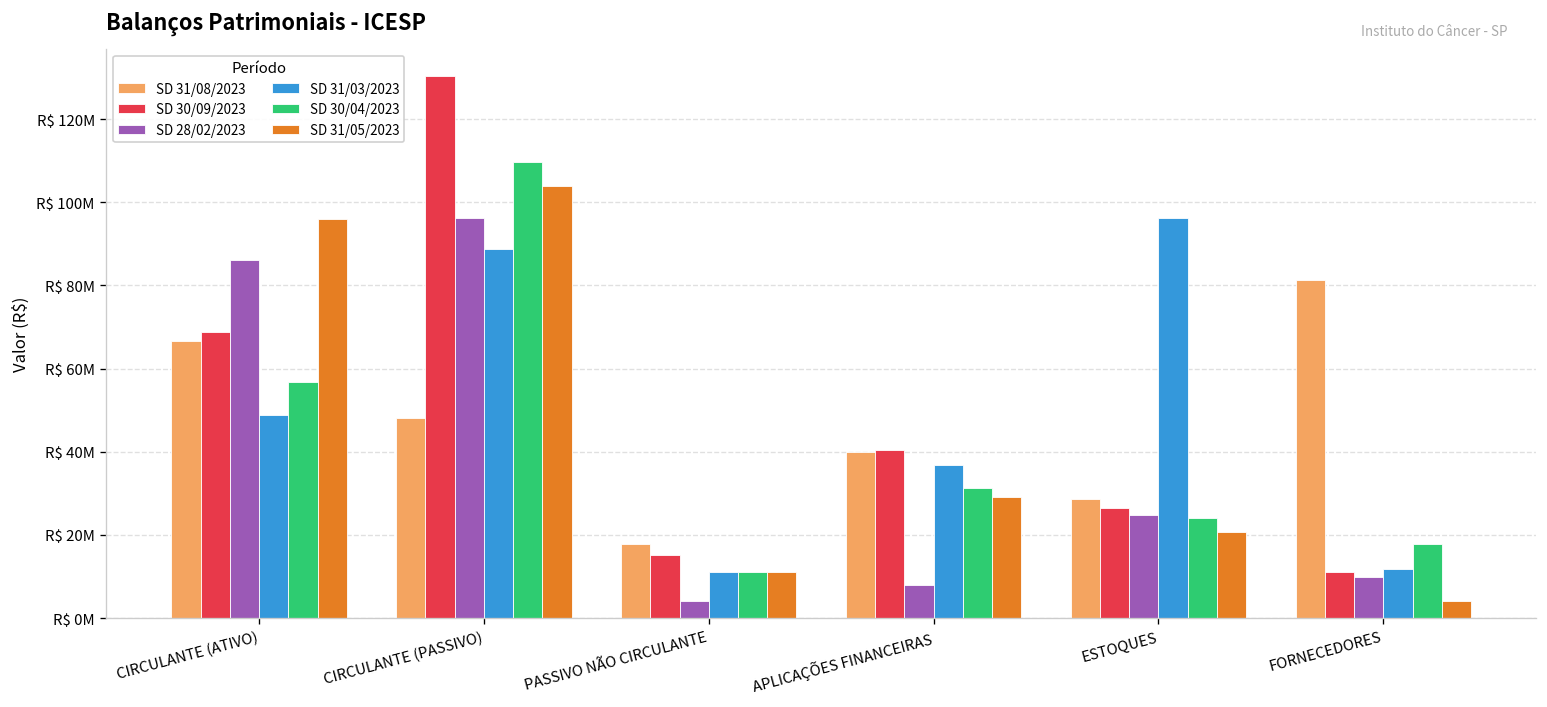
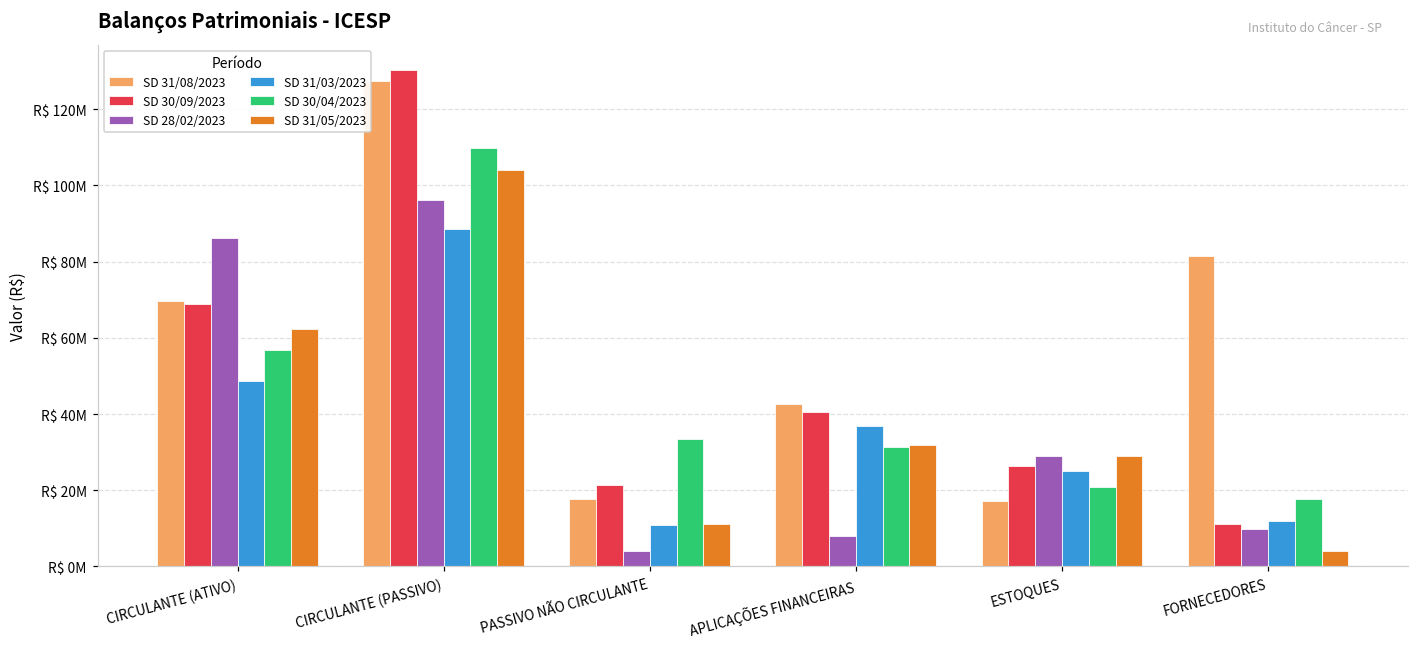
  {
    "SD 31/08/2023": {
-     "CIRCULANTE (ATIVO)": "R$ 67000000",
-     "CIRCULANTE (PASSIVO)": "R$ 48000000",
+     "CIRCULANTE (ATIVO)": "R$ 70000000",
+     "CIRCULANTE (PASSIVO)": "R$ 127000000",
      "PASSIVO NÃO CIRCULANTE": "R$ 18000000",
-     "APLICAÇÕES FINANCEIRAS": "R$ 40000000",
-     "ESTOQUES": "R$ 29000000",
+     "APLICAÇÕES FINANCEIRAS": "R$ 43000000",
+     "ESTOQUES": "R$ 17000000",
      "FORNECEDORES": "R$ 81000000"
    },
    "SD 30/09/2023": {
      "CIRCULANTE (ATIVO)": "R$ 69000000",
      "CIRCULANTE (PASSIVO)": "R$ 130000000",
-     "PASSIVO NÃO CIRCULANTE": "R$ 15000000",
+     "PASSIVO NÃO CIRCULANTE": "R$ 21000000",
      "APLICAÇÕES FINANCEIRAS": "R$ 41000000",
      "ESTOQUES": "R$ 26000000",
      "FORNECEDORES": "R$ 11000000"
    },
    "SD 28/02/2023": {
      "CIRCULANTE (ATIVO)": "R$ 86000000",
      "CIRCULANTE (PASSIVO)": "R$ 96000000",
      "PASSIVO NÃO CIRCULANTE": "R$ 4000000",
      "APLICAÇÕES FINANCEIRAS": "R$ 8000000",
-     "ESTOQUES": "R$ 25000000",
+     "ESTOQUES": "R$ 29000000",
      "FORNECEDORES": "R$ 10000000"
    },
    "SD 31/03/2023": {
      "CIRCULANTE (ATIVO)": "R$ 49000000",
      "CIRCULANTE (PASSIVO)": "R$ 89000000",
      "PASSIVO NÃO CIRCULANTE": "R$ 11000000",
      "APLICAÇÕES FINANCEIRAS": "R$ 37000000",
-     "ESTOQUES": "R$ 96000000",
+     "ESTOQUES": "R$ 25000000",
      "FORNECEDORES": "R$ 12000000"
    },
    "SD 30/04/2023": {
      "CIRCULANTE (ATIVO)": "R$ 57000000",
      "CIRCULANTE (PASSIVO)": "R$ 110000000",
-     "PASSIVO NÃO CIRCULANTE": "R$ 11000000",
+     "PASSIVO NÃO CIRCULANTE": "R$ 33000000",
      "APLICAÇÕES FINANCEIRAS": "R$ 31000000",
-     "ESTOQUES": "R$ 24000000",
+     "ESTOQUES": "R$ 21000000",
      "FORNECEDORES": "R$ 18000000"
    },
    "SD 31/05/2023": {
-     "CIRCULANTE (ATIVO)": "R$ 96000000",
+     "CIRCULANTE (ATIVO)": "R$ 62000000",
      "CIRCULANTE (PASSIVO)": "R$ 104000000",
      "PASSIVO NÃO CIRCULANTE": "R$ 11000000",
-     "APLICAÇÕES FINANCEIRAS": "R$ 29000000",
-     "ESTOQUES": "R$ 21000000",
+     "APLICAÇÕES FINANCEIRAS": "R$ 32000000",
+     "ESTOQUES": "R$ 29000000",
      "FORNECEDORES": "R$ 4000000"
    }
  }
